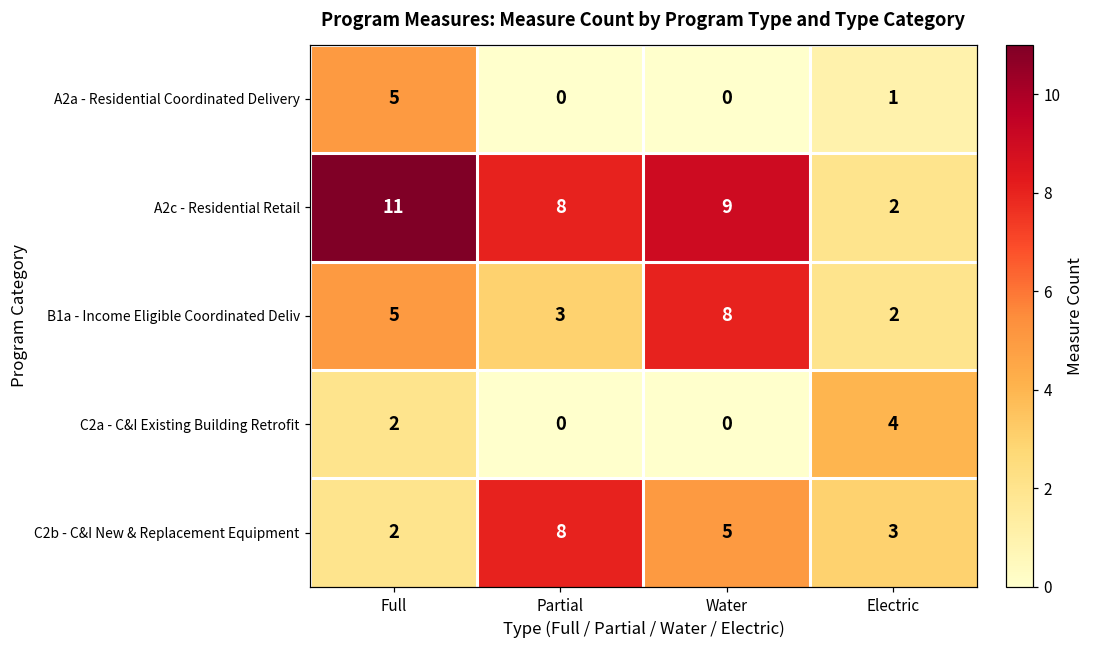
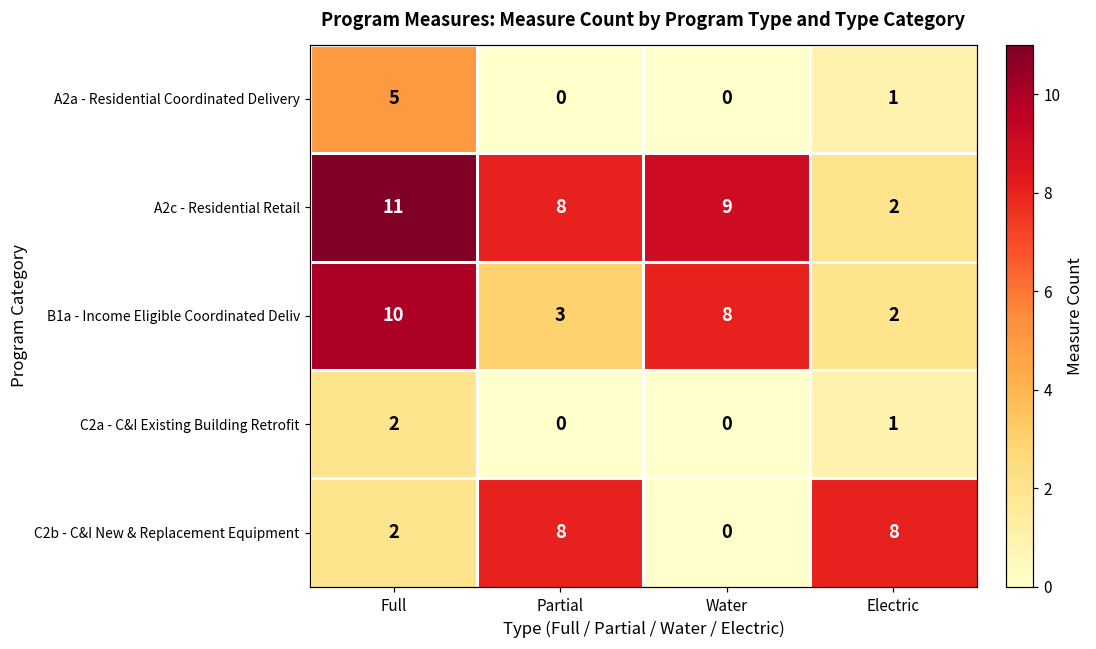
  {
    "A2a - Residential Coordinated Delivery": {
      "Full": 5,
      "Partial": 0,
      "Water": 0,
      "Electric": 1
    },
    "A2c - Residential Retail": {
      "Full": 11,
      "Partial": 8,
      "Water": 9,
      "Electric": 2
    },
    "B1a - Income Eligible Coordinated Deliv": {
-     "Full": 5,
+     "Full": 10,
      "Partial": 3,
      "Water": 8,
      "Electric": 2
    },
    "C2a - C&I Existing Building Retrofit": {
      "Full": 2,
      "Partial": 0,
      "Water": 0,
-     "Electric": 4
+     "Electric": 1
    },
    "C2b - C&I New & Replacement Equipment": {
      "Full": 2,
      "Partial": 8,
-     "Water": 5,
-     "Electric": 3
+     "Water": 0,
+     "Electric": 8
    }
  }
